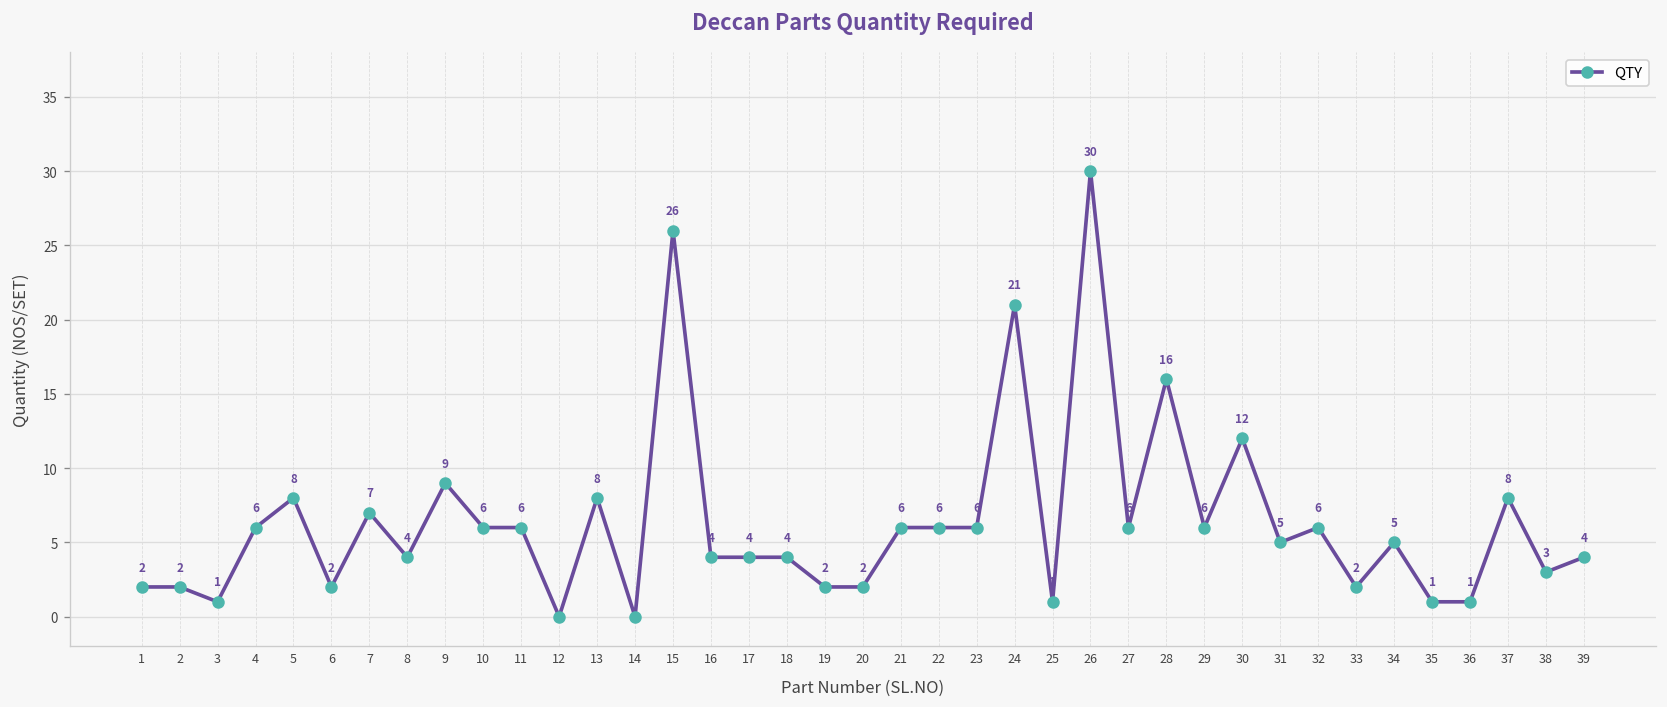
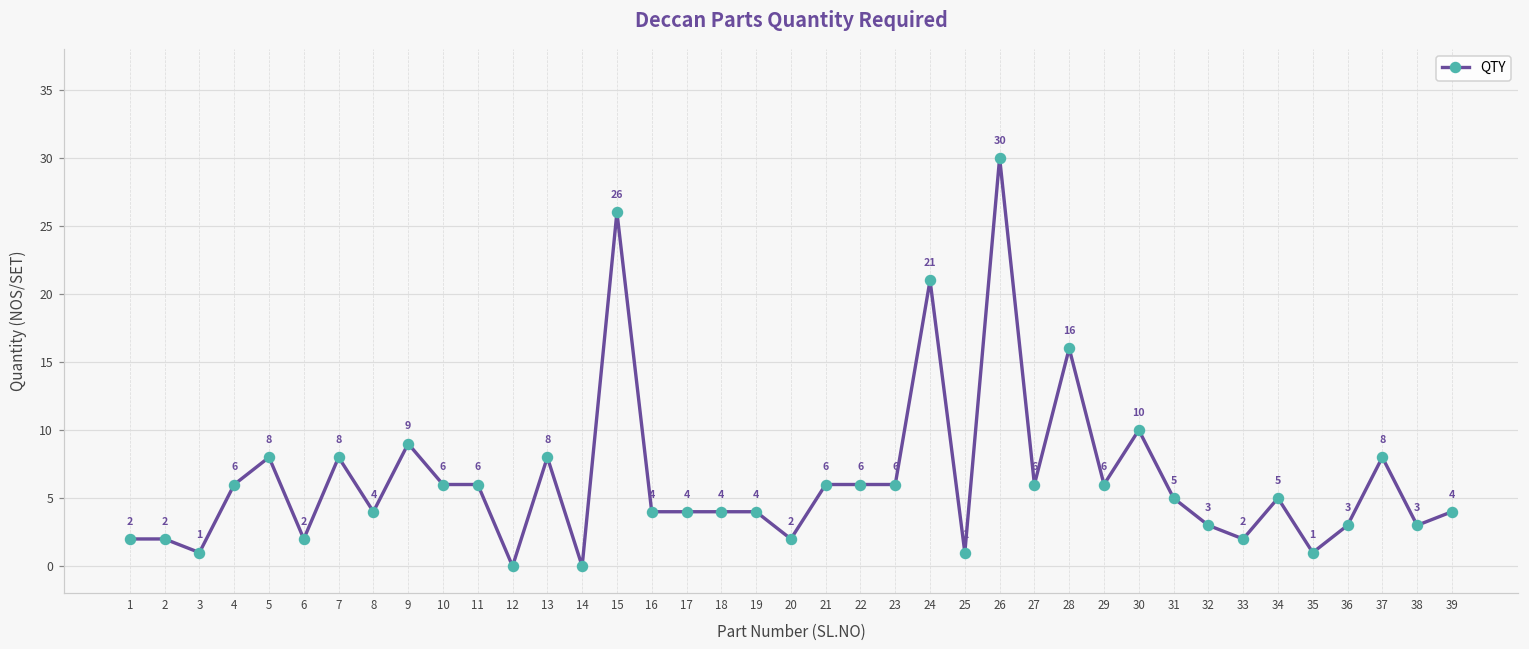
  {
    "1": 2,
    "2": 2,
    "3": 1,
    "4": 6,
    "5": 8,
    "6": 2,
-   "7": 7,
+   "7": 8,
    "8": 4,
    "9": 9,
    "10": 6,
    "11": 6,
    "13": 8,
    "15": 26,
    "16": 4,
    "17": 4,
    "18": 4,
-   "19": 2,
+   "19": 4,
    "20": 2,
    "21": 6,
    "22": 6,
    "23": 6,
    "24": 21,
    "26": 30,
    "28": 16,
    "29": 6,
-   "30": 12,
+   "30": 10,
    "31": 5,
-   "32": 6,
+   "32": 3,
    "33": 2,
    "34": 5,
    "35": 1,
-   "36": 1,
+   "36": 3,
    "37": 8,
    "38": 3,
    "39": 4
  }
